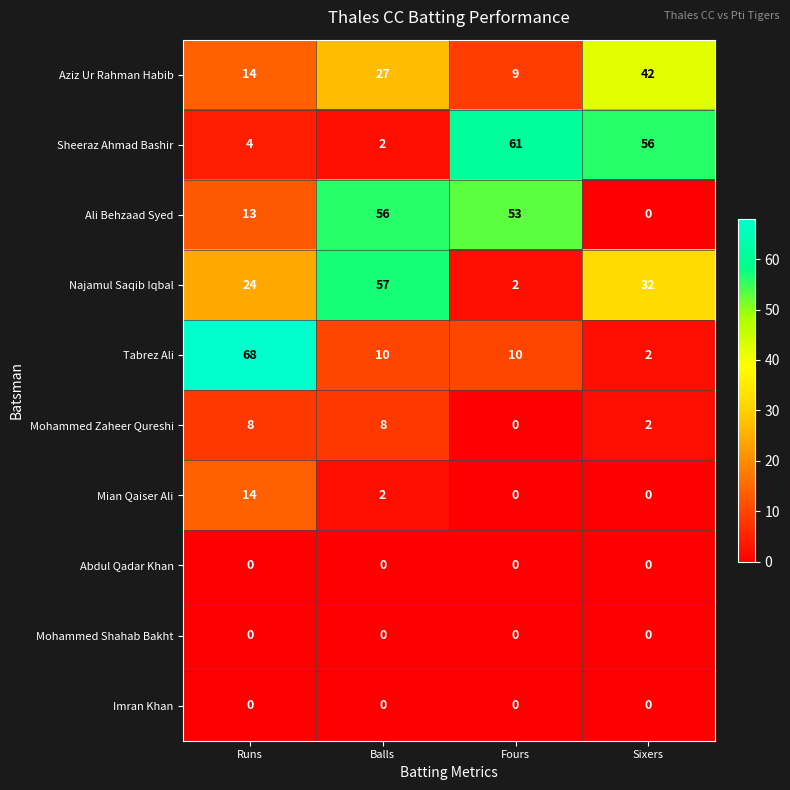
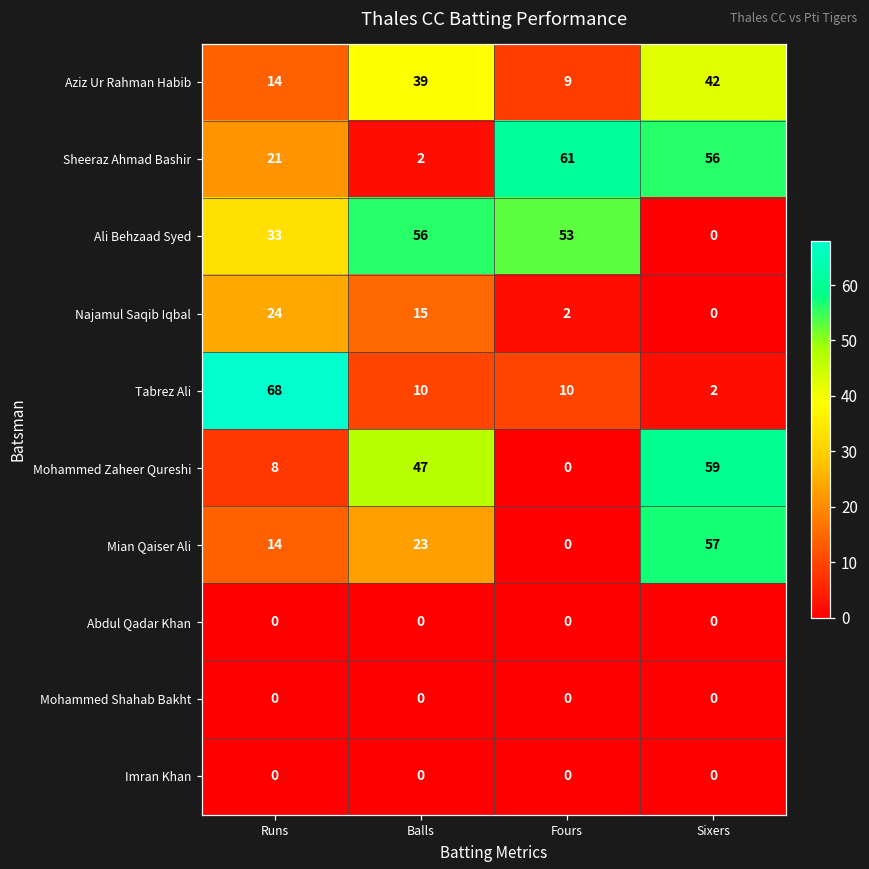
  {
    "Aziz Ur Rahman Habib": {
      "Runs": 14,
-     "Balls": 27,
+     "Balls": 39,
      "Fours": 9,
      "Sixers": 42
    },
    "Sheeraz Ahmad Bashir": {
-     "Runs": 4,
+     "Runs": 21,
      "Balls": 2,
      "Fours": 61,
      "Sixers": 56
    },
    "Ali Behzaad Syed": {
-     "Runs": 13,
+     "Runs": 33,
      "Balls": 56,
      "Fours": 53,
      "Sixers": 0
    },
    "Najamul Saqib Iqbal": {
      "Runs": 24,
-     "Balls": 57,
+     "Balls": 15,
      "Fours": 2,
-     "Sixers": 32
+     "Sixers": 0
    },
    "Tabrez Ali": {
      "Runs": 68,
      "Balls": 10,
      "Fours": 10,
      "Sixers": 2
    },
    "Mohammed Zaheer Qureshi": {
      "Runs": 8,
-     "Balls": 8,
+     "Balls": 47,
      "Fours": 0,
-     "Sixers": 2
+     "Sixers": 59
    },
    "Mian Qaiser Ali": {
      "Runs": 14,
-     "Balls": 2,
+     "Balls": 23,
      "Fours": 0,
-     "Sixers": 0
+     "Sixers": 57
    },
    "Abdul Qadar Khan": {
      "Runs": 0,
      "Balls": 0,
      "Fours": 0,
      "Sixers": 0
    },
    "Mohammed Shahab Bakht": {
      "Runs": 0,
      "Balls": 0,
      "Fours": 0,
      "Sixers": 0
    },
    "Imran Khan": {
      "Runs": 0,
      "Balls": 0,
      "Fours": 0,
      "Sixers": 0
    }
  }
